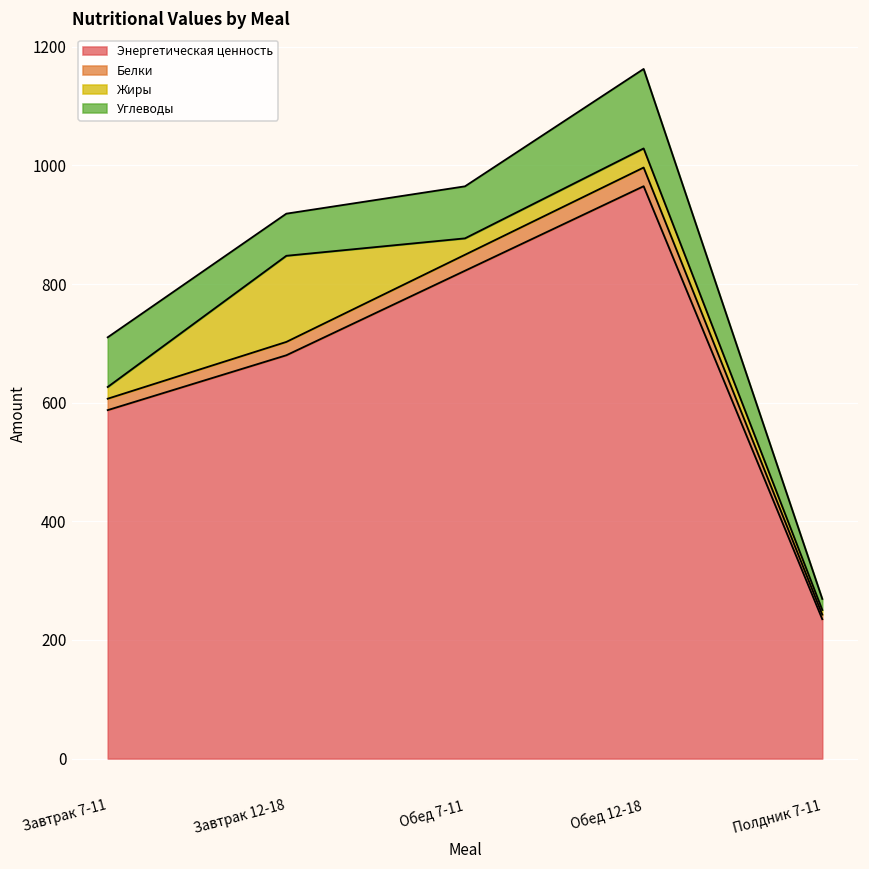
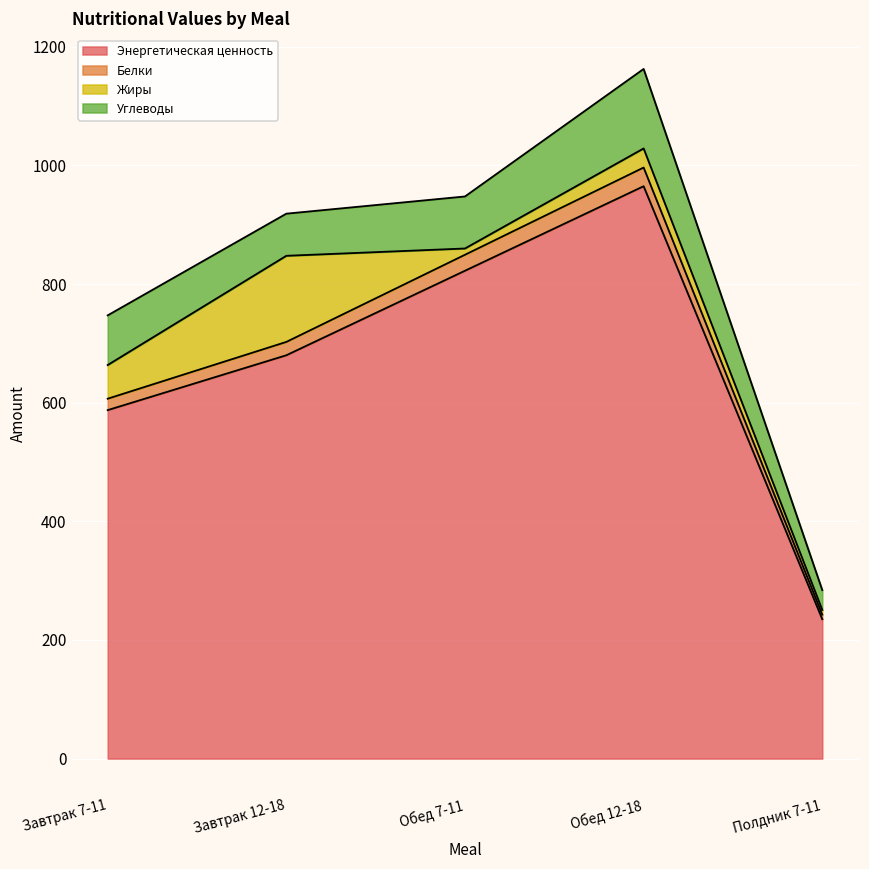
  {
    "Жиры": {
-     "Завтрак 7-11": 20,
+     "Завтрак 7-11": 60,
      "Завтрак 12-18": 150,
-     "Обед 7-11": 30,
+     "Обед 7-11": 10,
      "Обед 12-18": 30,
      "Полдник 7-11": 10
    },
    "Углеводы": {
      "Завтрак 7-11": 80,
      "Завтрак 12-18": 70,
      "Обед 7-11": 90,
      "Обед 12-18": 130,
-     "Полдник 7-11": 20
+     "Полдник 7-11": 30
    }
  }
